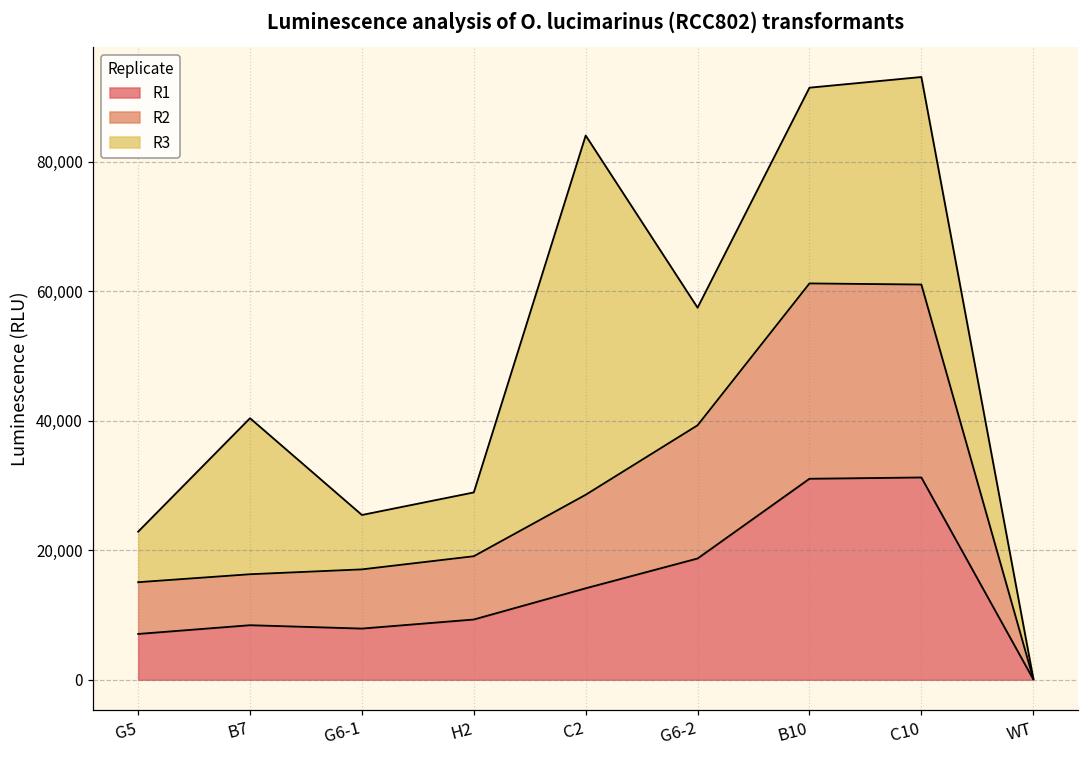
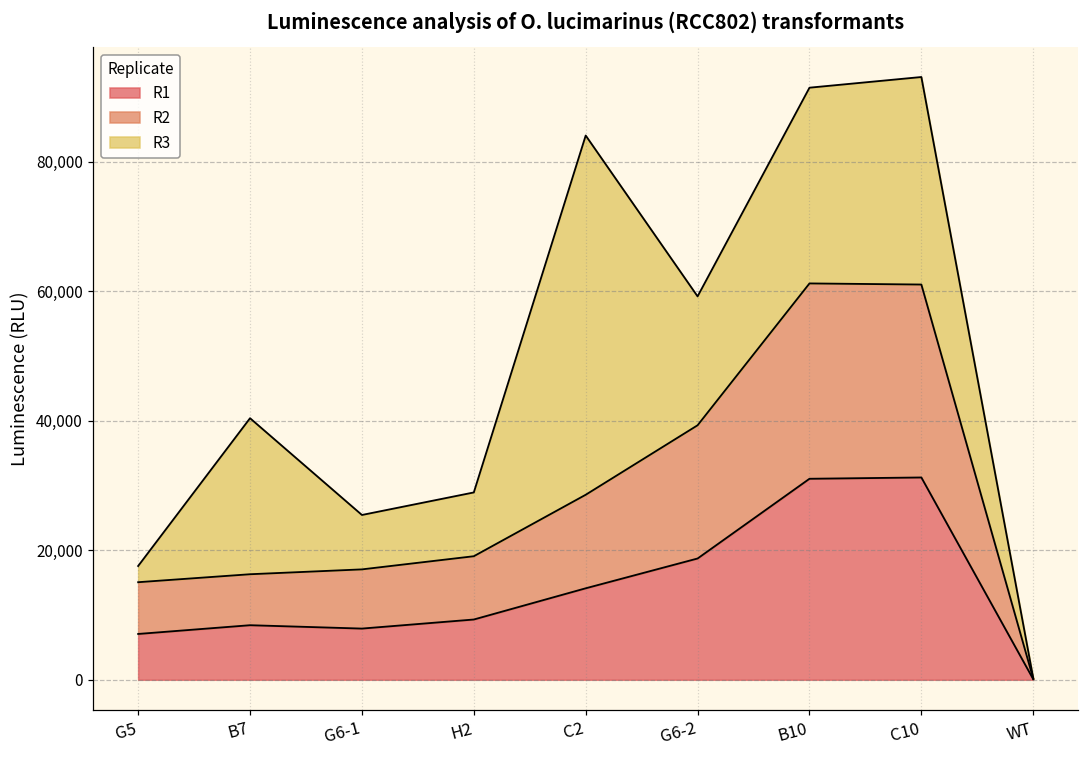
  {
    "R3": {
-     "G5": "8,000",
+     "G5": "3,000",
      "B7": "24,000",
      "G6-1": "8,000",
      "H2": "10,000",
      "C2": "55,000",
-     "G6-2": "18,000",
+     "G6-2": "20,000",
      "B10": "30,000",
      "C10": "32,000"
    }
  }
